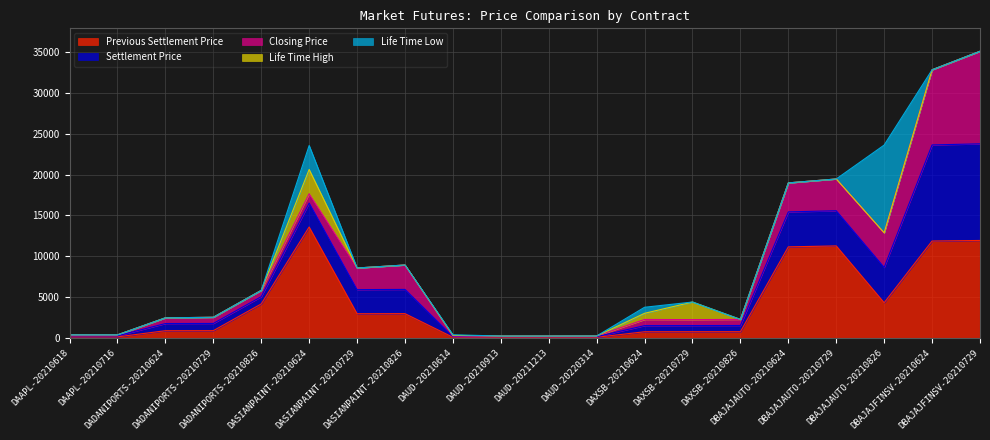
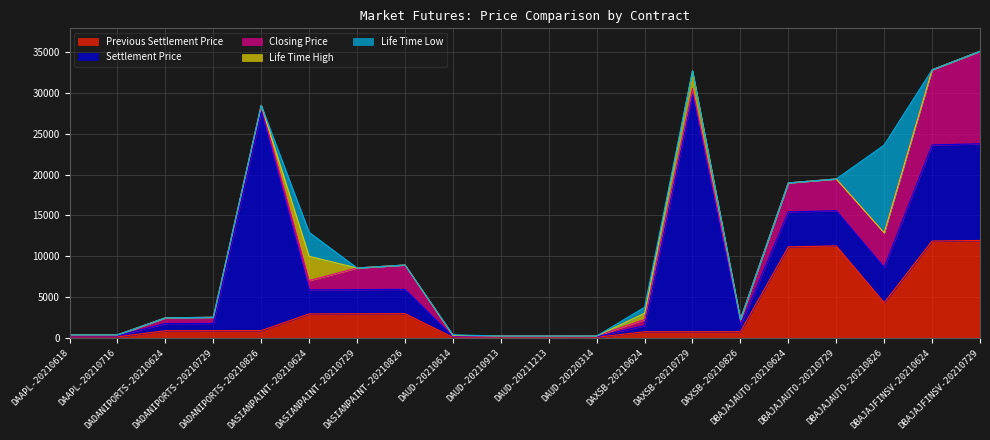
  {
    "Previous Settlement Price": {
      "DADANIPORTS-20210624": 1000,
      "DADANIPORTS-20210729": 1000,
-     "DADANIPORTS-20210826": 4000,
-     "DASIANPAINT-20210624": 14000,
+     "DADANIPORTS-20210826": 1000,
+     "DASIANPAINT-20210624": 3000,
      "DASIANPAINT-20210729": 3000,
      "DASIANPAINT-20210826": 3000,
      "DAXSB-20210624": 1000,
      "DAXSB-20210729": 1000,
      "DAXSB-20210826": 1000,
      "DBAJAJAUTO-20210624": 11000,
      "DBAJAJAUTO-20210729": 11000,
      "DBAJAJAUTO-20210826": 4000,
      "DBAJAJFINSV-20210624": 12000,
      "DBAJAJFINSV-20210729": 12000
    },
    "Settlement Price": {
      "DADANIPORTS-20210624": 1000,
      "DADANIPORTS-20210729": 1000,
-     "DADANIPORTS-20210826": 1000,
+     "DADANIPORTS-20210826": 27000,
      "DASIANPAINT-20210624": 3000,
      "DASIANPAINT-20210729": 3000,
      "DASIANPAINT-20210826": 3000,
      "DAXSB-20210624": 1000,
-     "DAXSB-20210729": 1000,
+     "DAXSB-20210729": 29000,
      "DAXSB-20210826": 1000,
      "DBAJAJAUTO-20210624": 4000,
      "DBAJAJAUTO-20210729": 4000,
      "DBAJAJAUTO-20210826": 4000,
      "DBAJAJFINSV-20210624": 12000,
      "DBAJAJFINSV-20210729": 12000
    },
    "Closing Price": {
      "DASIANPAINT-20210624": 1000,
      "DAXSB-20210624": 1000,
      "DAXSB-20210729": 1000
    },
    "Life Time High": {
      "DASIANPAINT-20210624": 3000,
      "DAXSB-20210624": 1000
    },
    "Life Time Low": {
      "DASIANPAINT-20210624": 3000,
      "DAXSB-20210624": 1000,
      "DBAJAJAUTO-20210826": 11000
    }
  }
